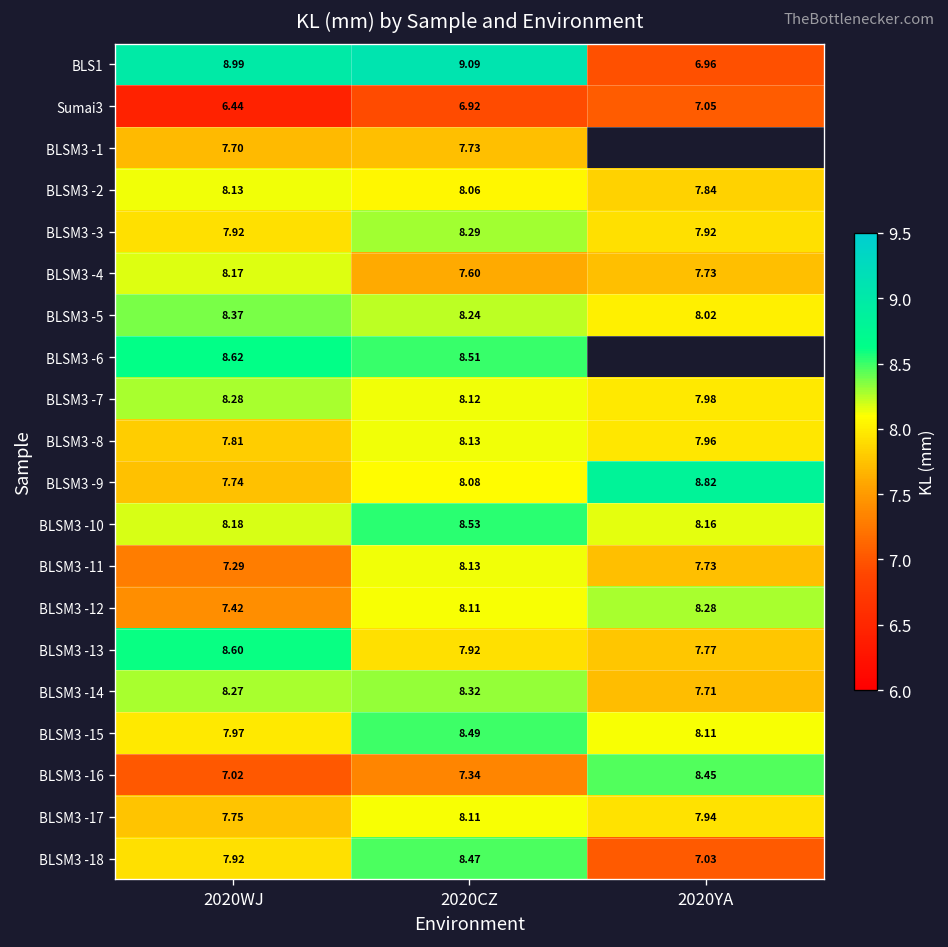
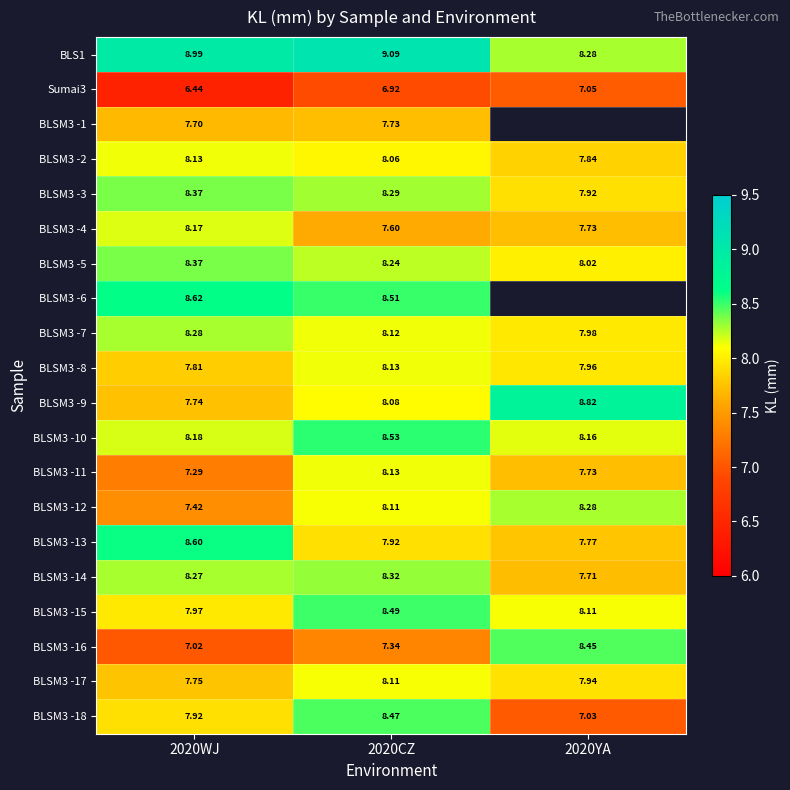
  {
    "BLS1": {
      "2020WJ": 8.99,
      "2020CZ": 9.09,
-     "2020YA": 6.96
+     "2020YA": 8.28
    },
    "Sumai3": {
      "2020WJ": 6.44,
      "2020CZ": 6.92,
      "2020YA": 7.05
    },
    "BLSM3 -1": {
      "2020WJ": 7.70,
      "2020CZ": 7.73
    },
    "BLSM3 -2": {
      "2020WJ": 8.13,
      "2020CZ": 8.06,
      "2020YA": 7.84
    },
    "BLSM3 -3": {
-     "2020WJ": 7.92,
+     "2020WJ": 8.37,
      "2020CZ": 8.29,
      "2020YA": 7.92
    },
    "BLSM3 -4": {
      "2020WJ": 8.17,
      "2020CZ": 7.60,
      "2020YA": 7.73
    },
    "BLSM3 -5": {
      "2020WJ": 8.37,
      "2020CZ": 8.24,
      "2020YA": 8.02
    },
    "BLSM3 -6": {
      "2020WJ": 8.62,
      "2020CZ": 8.51
    },
    "BLSM3 -7": {
      "2020WJ": 8.28,
      "2020CZ": 8.12,
      "2020YA": 7.98
    },
    "BLSM3 -8": {
      "2020WJ": 7.81,
      "2020CZ": 8.13,
      "2020YA": 7.96
    },
    "BLSM3 -9": {
      "2020WJ": 7.74,
      "2020CZ": 8.08,
      "2020YA": 8.82
    },
    "BLSM3 -10": {
      "2020WJ": 8.18,
      "2020CZ": 8.53,
      "2020YA": 8.16
    },
    "BLSM3 -11": {
      "2020WJ": 7.29,
      "2020CZ": 8.13,
      "2020YA": 7.73
    },
    "BLSM3 -12": {
      "2020WJ": 7.42,
      "2020CZ": 8.11,
      "2020YA": 8.28
    },
    "BLSM3 -13": {
      "2020WJ": 8.60,
      "2020CZ": 7.92,
      "2020YA": 7.77
    },
    "BLSM3 -14": {
      "2020WJ": 8.27,
      "2020CZ": 8.32,
      "2020YA": 7.71
    },
    "BLSM3 -15": {
      "2020WJ": 7.97,
      "2020CZ": 8.49,
      "2020YA": 8.11
    },
    "BLSM3 -16": {
      "2020WJ": 7.02,
      "2020CZ": 7.34,
      "2020YA": 8.45
    },
    "BLSM3 -17": {
      "2020WJ": 7.75,
      "2020CZ": 8.11,
      "2020YA": 7.94
    },
    "BLSM3 -18": {
      "2020WJ": 7.92,
      "2020CZ": 8.47,
      "2020YA": 7.03
    }
  }
